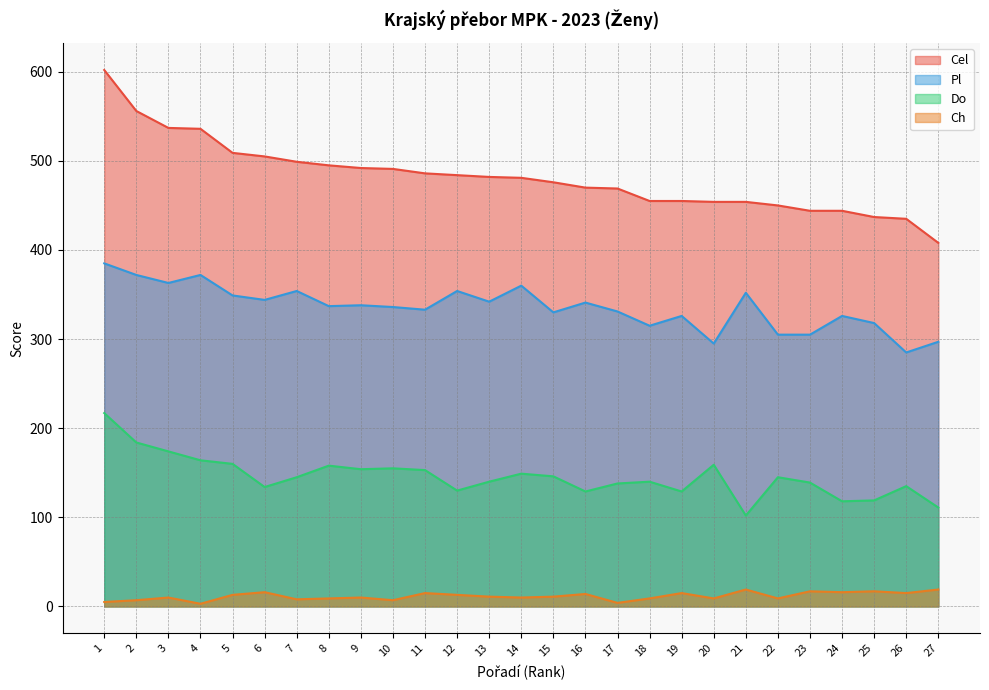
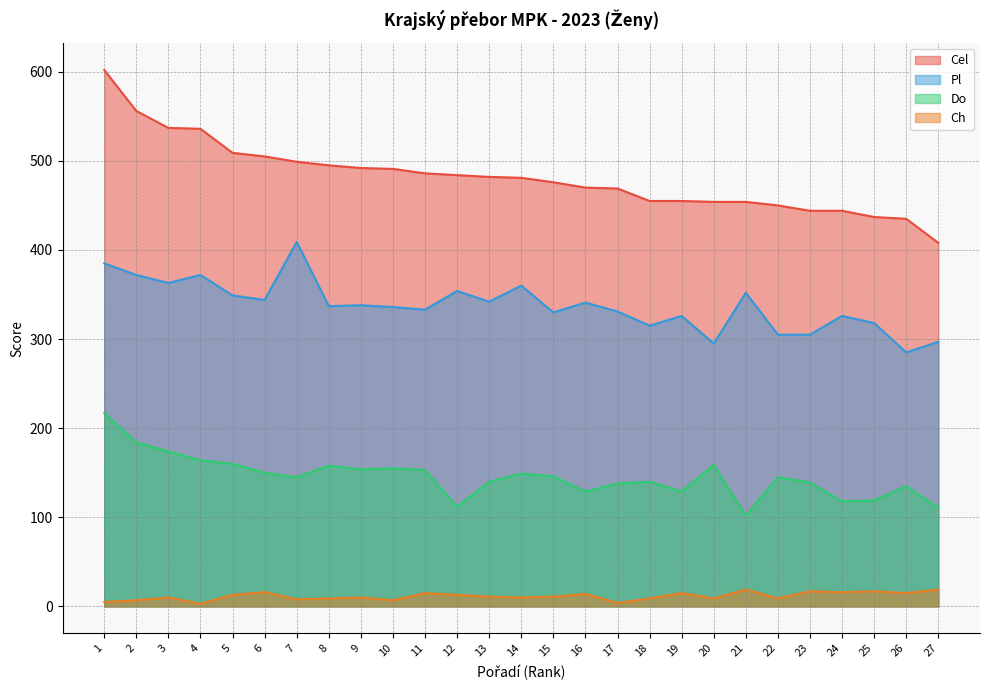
  {
    "Pl": {
      "1": 390,
      "2": 370,
      "3": 360,
      "4": 370,
      "5": 350,
      "6": 340,
-     "7": 350,
+     "7": 410,
      "8": 340,
      "9": 340,
      "10": 340,
      "11": 330,
      "12": 350,
      "13": 340,
      "14": 360,
      "15": 330,
      "16": 340,
      "17": 330,
      "18": 320,
      "19": 330,
      "20": 300,
      "21": 350,
      "22": 310,
      "23": 310,
      "24": 330,
      "25": 320,
      "26": 290,
      "27": 300
    },
    "Do": {
      "1": 220,
      "2": 180,
      "3": 170,
      "4": 160,
      "5": 160,
-     "6": 130,
+     "6": 150,
      "7": 150,
      "8": 160,
      "9": 150,
      "10": 160,
      "11": 150,
-     "12": 130,
+     "12": 110,
      "13": 140,
      "14": 150,
      "15": 150,
      "16": 130,
      "17": 140,
      "18": 140,
      "19": 130,
      "20": 160,
      "21": 100,
      "22": 150,
      "23": 140,
      "24": 120,
      "25": 120,
      "26": 140,
      "27": 110
    }
  }
